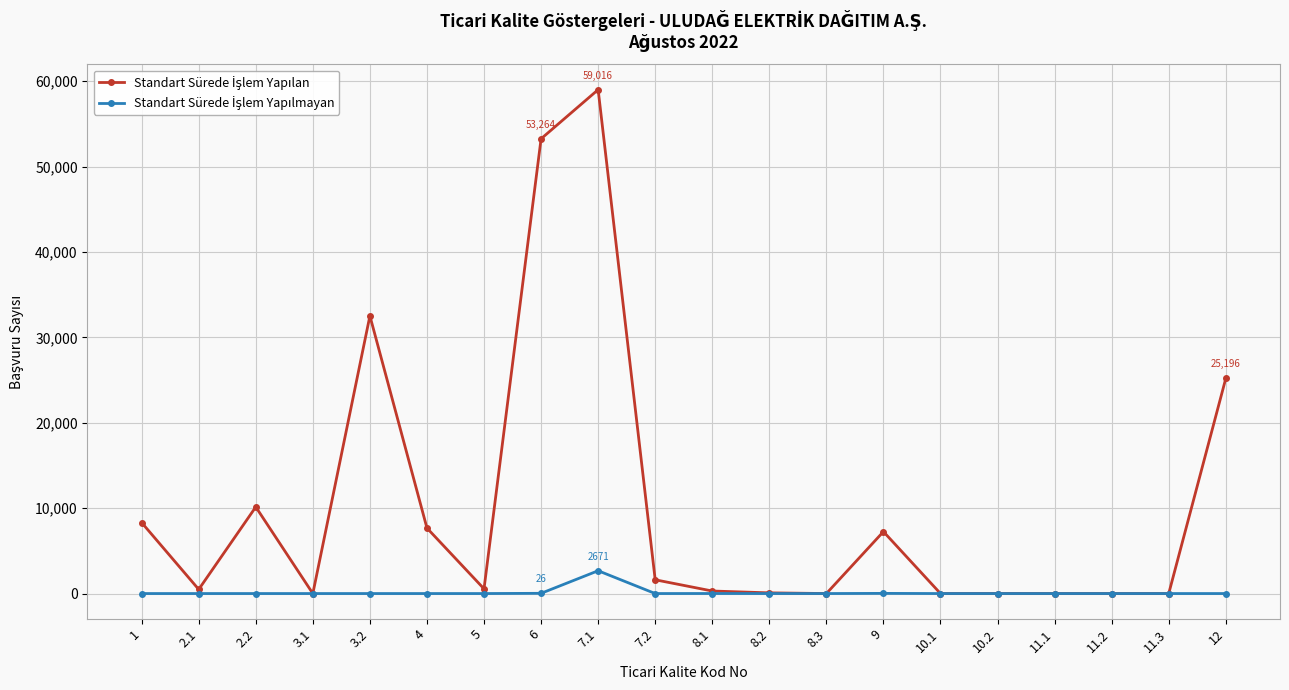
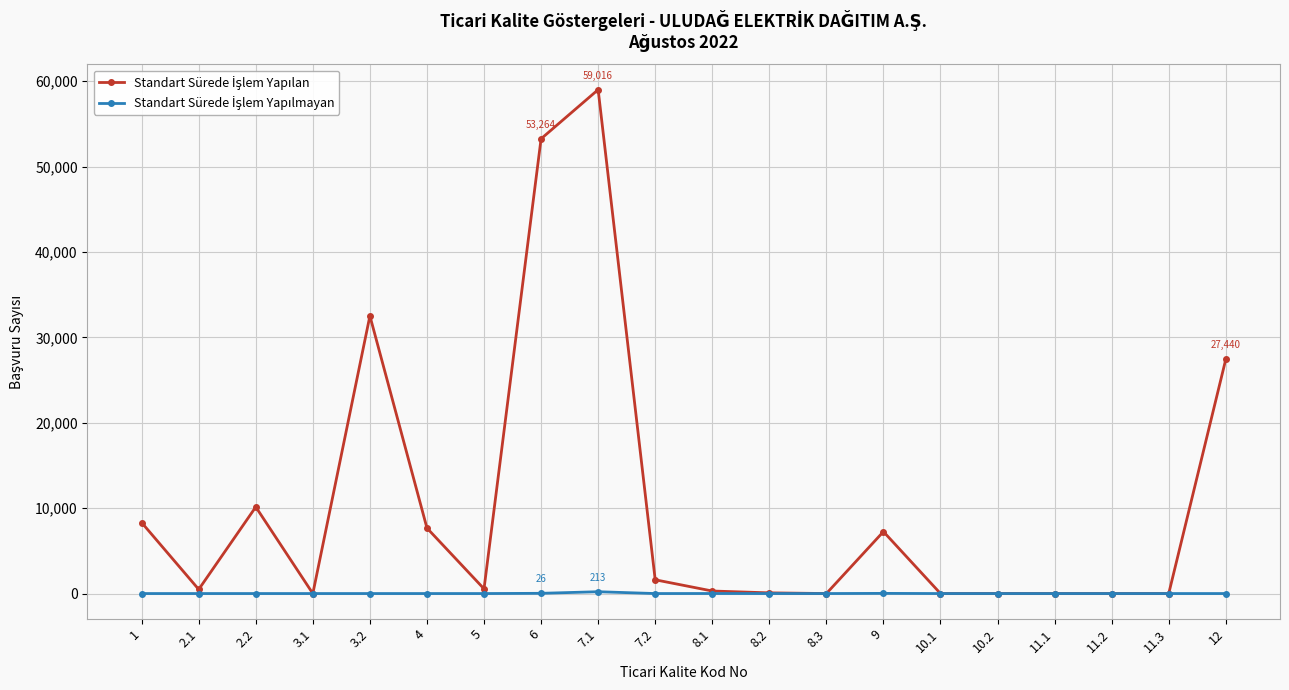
  {
    "Standart Sürede İşlem Yapılan": {
      "6": "53,264",
      "7.1": "59,016",
-     "12": "25,196"
+     "12": "27,440"
    },
    "Standart Sürede İşlem Yapılmayan": {
      "6": "26",
-     "7.1": "2671"
+     "7.1": "213"
    }
  }
